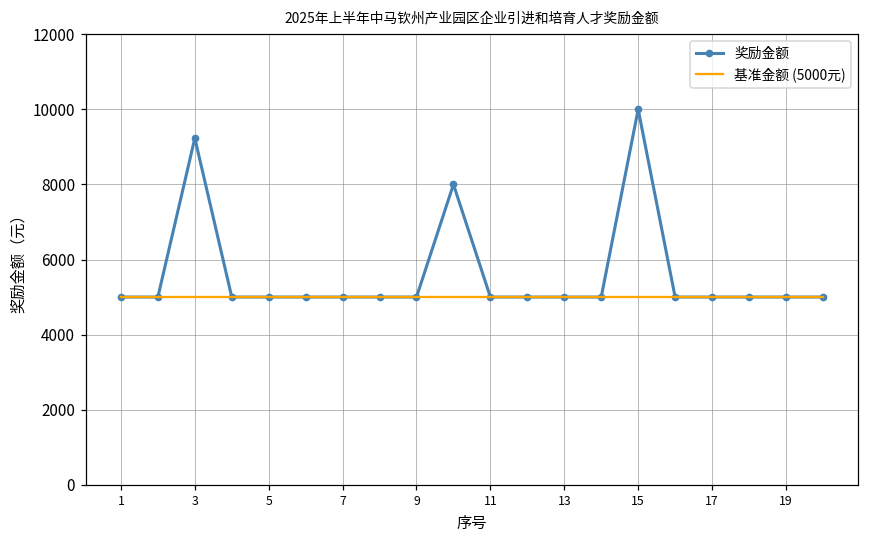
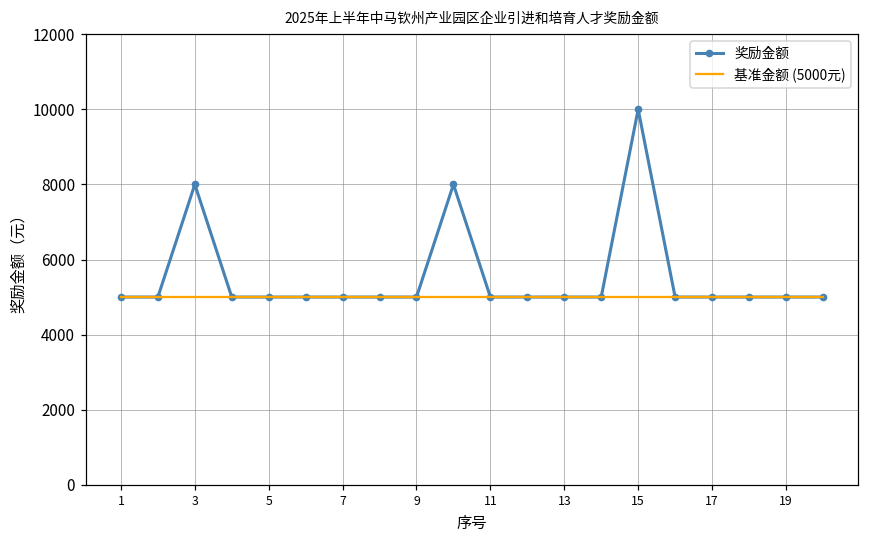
  {
    "奖励金额": {
-     "3": 9200,
+     "3": 8000,
      "15": 10000
    },
    "基准金额 (5000元)": {
      "3": 5000,
      "15": 5000
    }
  }
